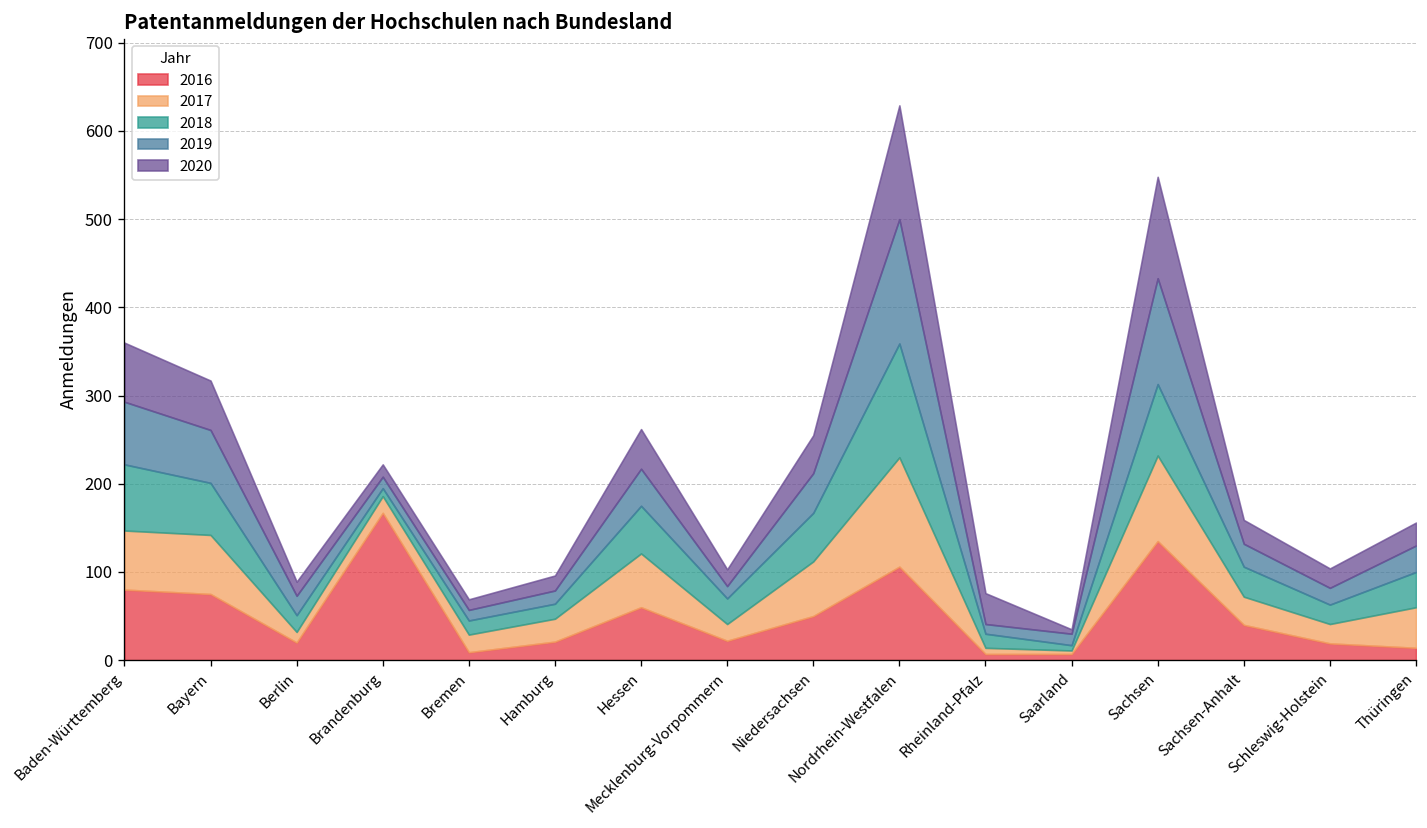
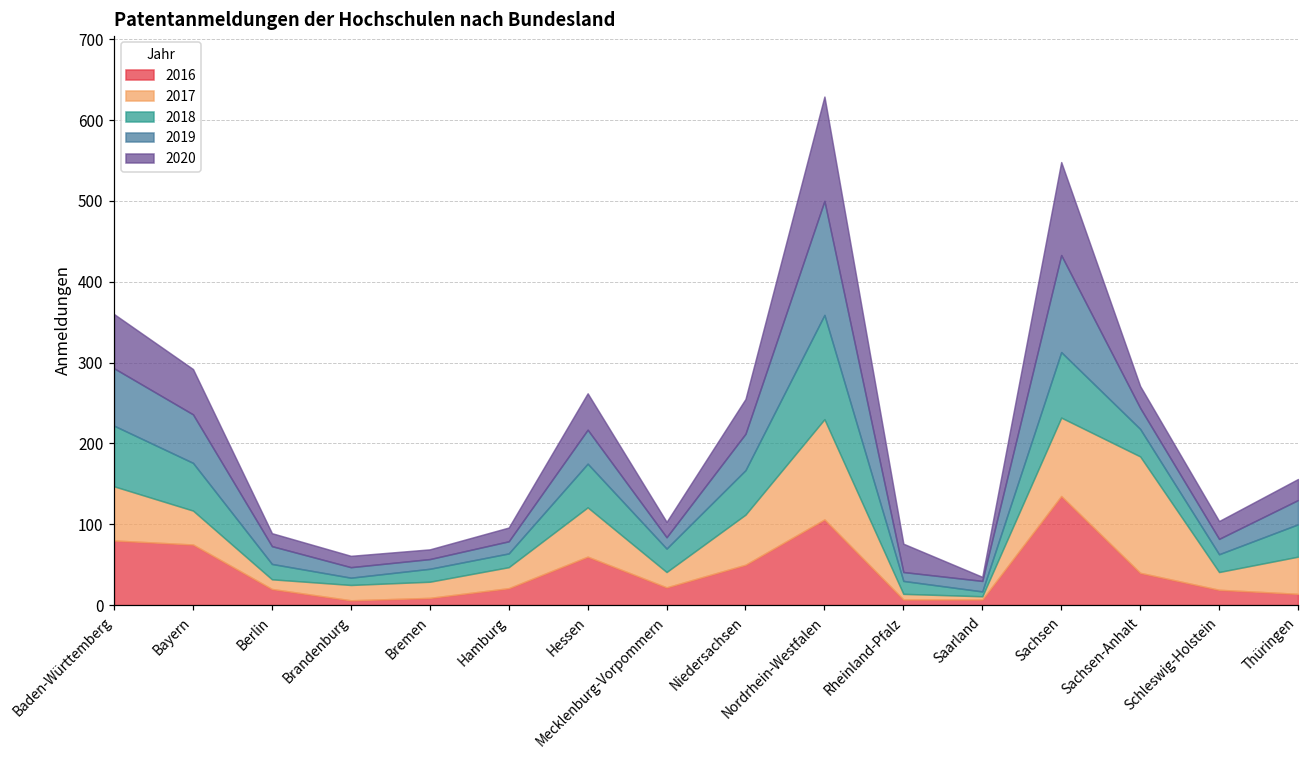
  {
    "2016": {
      "Baden-Württemberg": 80,
      "Bayern": 80,
      "Berlin": 20,
-     "Brandenburg": 170,
+     "Brandenburg": 10,
      "Bremen": 10,
      "Hamburg": 20,
      "Hessen": 60,
      "Mecklenburg-Vorpommern": 20,
      "Niedersachsen": 50,
      "Nordrhein-Westfalen": 110,
      "Rheinland-Pfalz": 10,
      "Saarland": 10,
      "Sachsen": 140,
      "Sachsen-Anhalt": 40,
      "Schleswig-Holstein": 20,
      "Thüringen": 10
    },
    "2017": {
      "Baden-Württemberg": 70,
-     "Bayern": 70,
+     "Bayern": 40,
      "Berlin": 10,
      "Brandenburg": 20,
      "Bremen": 20,
      "Hamburg": 30,
      "Hessen": 60,
      "Mecklenburg-Vorpommern": 20,
      "Niedersachsen": 60,
      "Nordrhein-Westfalen": 120,
      "Rheinland-Pfalz": 10,
      "Saarland": 0,
      "Sachsen": 100,
-     "Sachsen-Anhalt": 30,
+     "Sachsen-Anhalt": 140,
      "Schleswig-Holstein": 20,
      "Thüringen": 50
    },
    "2020": {
      "Baden-Württemberg": 70,
      "Bayern": 60,
      "Berlin": 20,
      "Brandenburg": 10,
      "Bremen": 10,
      "Hamburg": 20,
      "Hessen": 50,
      "Mecklenburg-Vorpommern": 20,
      "Niedersachsen": 40,
      "Nordrhein-Westfalen": 130,
      "Rheinland-Pfalz": 40,
      "Saarland": 10,
      "Sachsen": 120,
      "Sachsen-Anhalt": 30,
      "Schleswig-Holstein": 20,
      "Thüringen": 30
    }
  }
